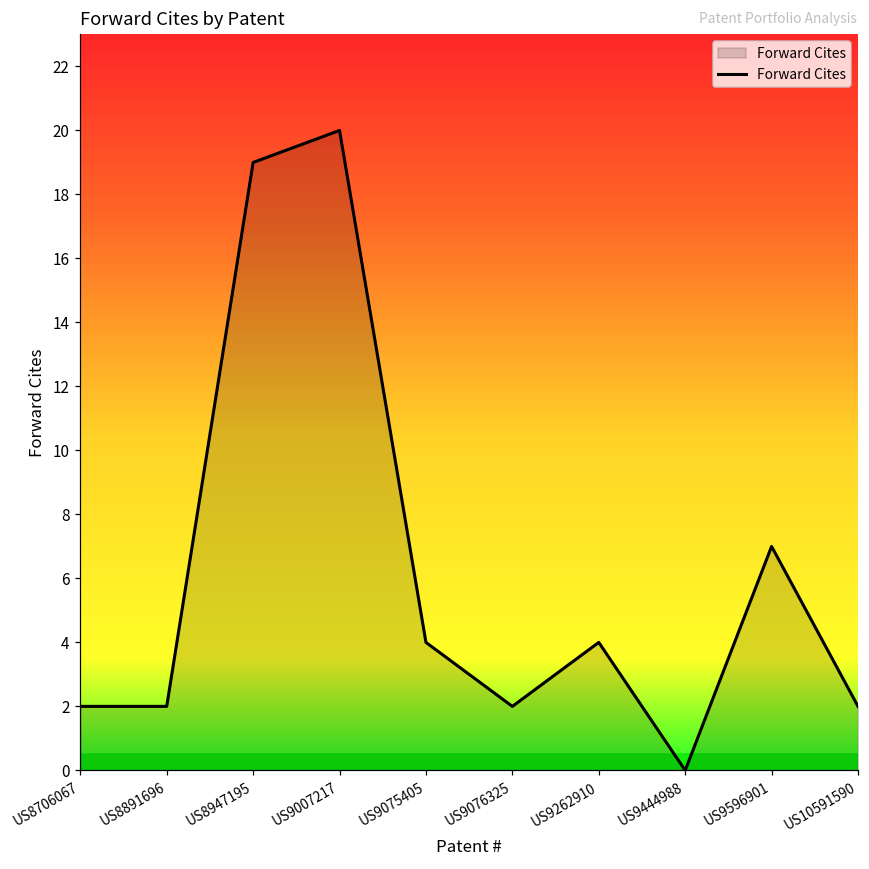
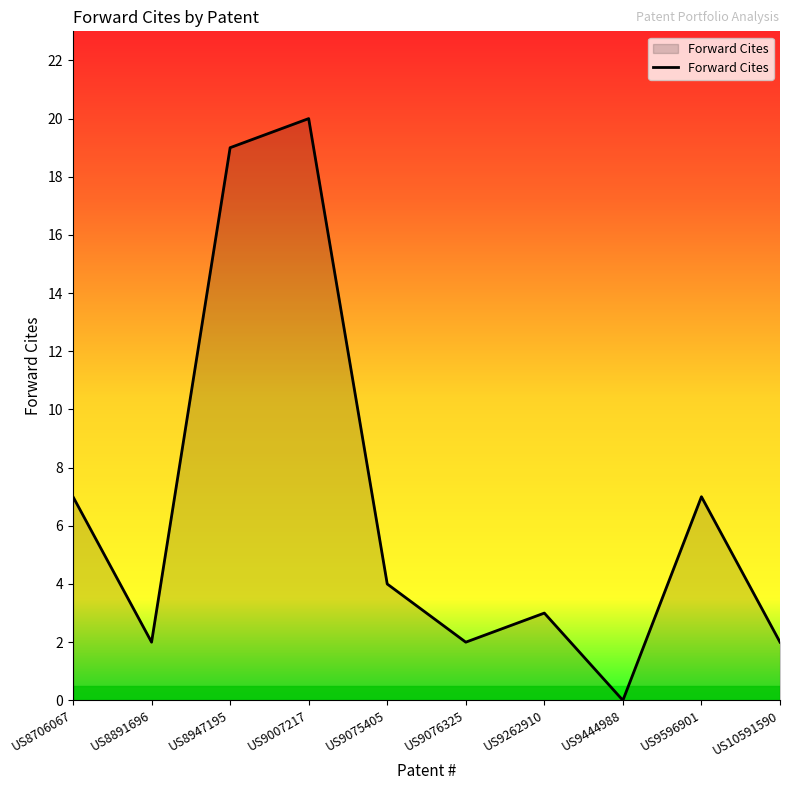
  {
-   "US8706067": 2,
+   "US8706067": 7,
    "US8891696": 2,
    "US8947195": 19,
    "US9007217": 20,
    "US9075405": 4,
    "US9076325": 2,
-   "US9262910": 4,
+   "US9262910": 3,
    "US9596901": 7,
    "US10591590": 2
  }
